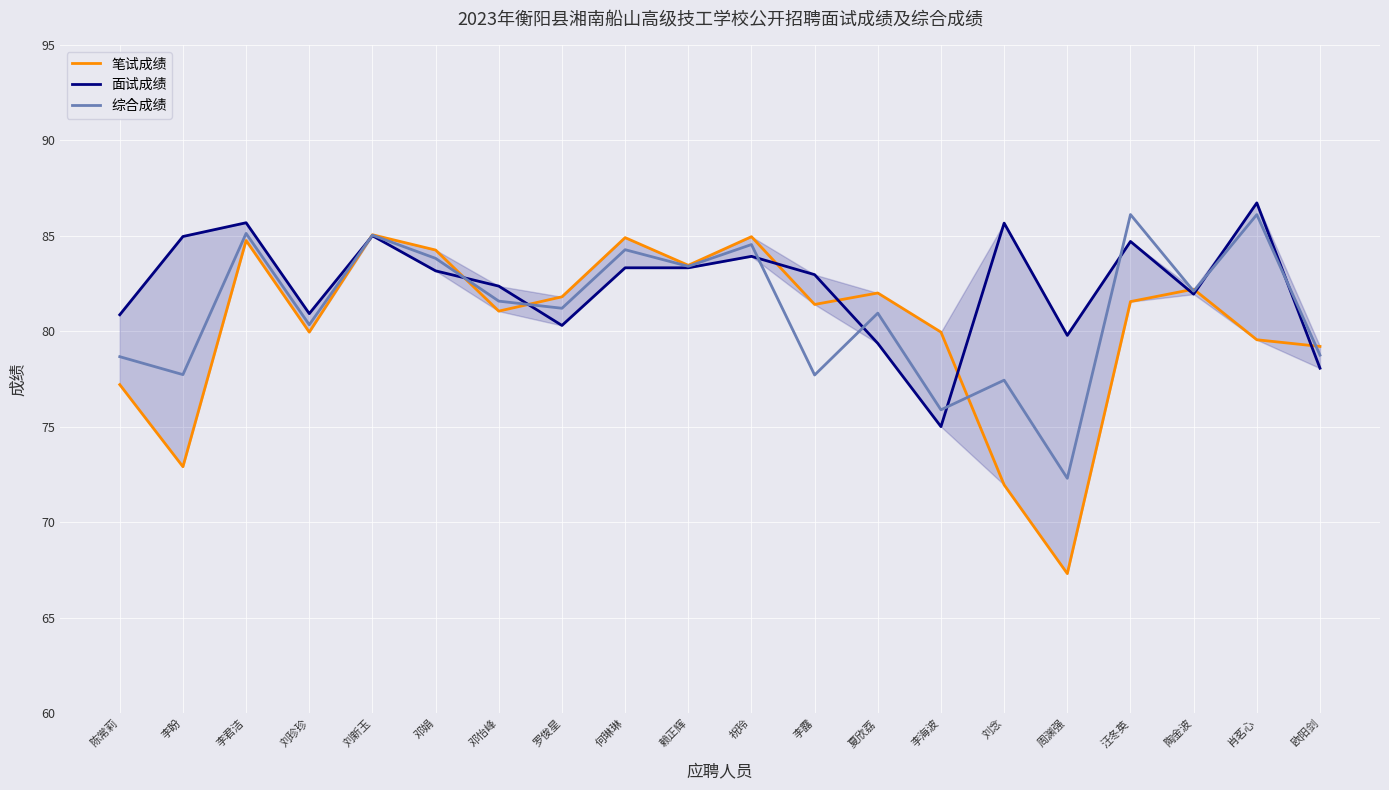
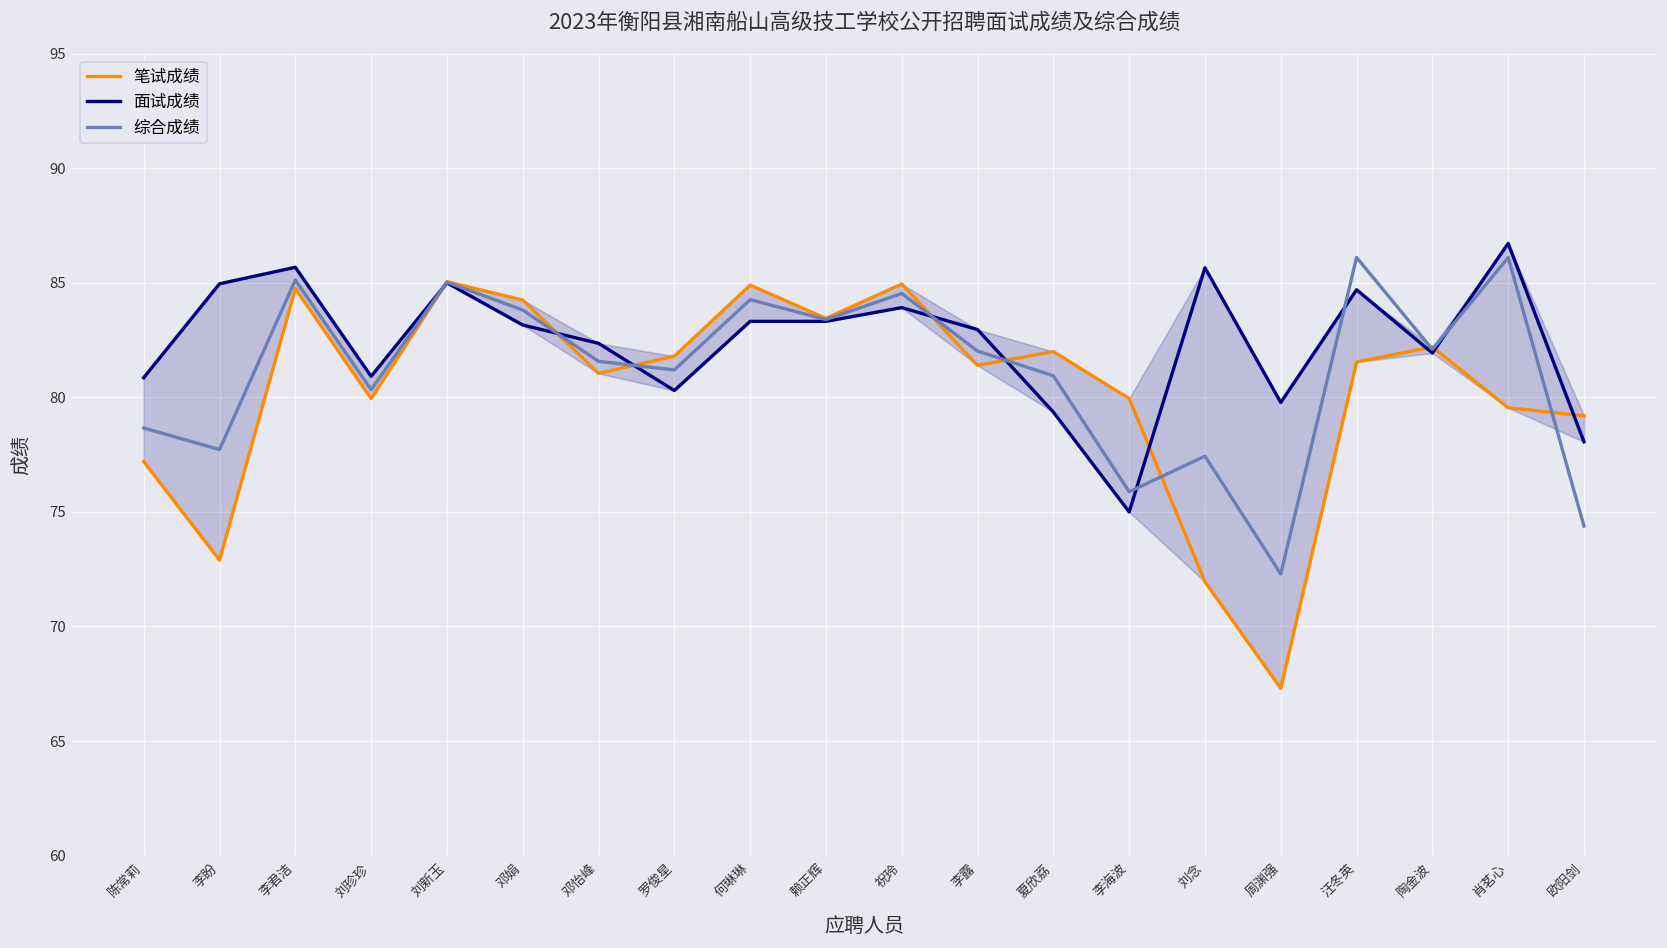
  {
    "笔试成绩": {
      "陈常莉": 77.2,
      "李盼": 72.9,
      "李君洁": 84.8,
      "刘珍珍": 80.0,
      "邓怡峰": 81.1,
      "李露": 81.4,
      "刘念": 72.0,
      "周渊强": 67.3,
      "汪冬英": 81.6,
      "肖茗心": 79.6
    },
    "综合成绩": {
      "陈常莉": 78.7,
      "李盼": 77.7,
      "李君洁": 85.1,
      "刘珍珍": 80.3,
      "邓娟": 83.8,
      "邓怡峰": 81.6,
      "罗俊星": 81.2,
      "何琳琳": 84.3,
      "祝玲": 84.5,
-     "李露": 77.7,
+     "李露": 82.0,
      "夏欣荔": 80.9,
      "李海波": 75.9,
      "刘念": 77.4,
      "周渊强": 72.3,
      "汪冬英": 86.1,
      "肖茗心": 86.1,
-     "欧阳剑": 78.7
+     "欧阳剑": 74.4
    }
  }
